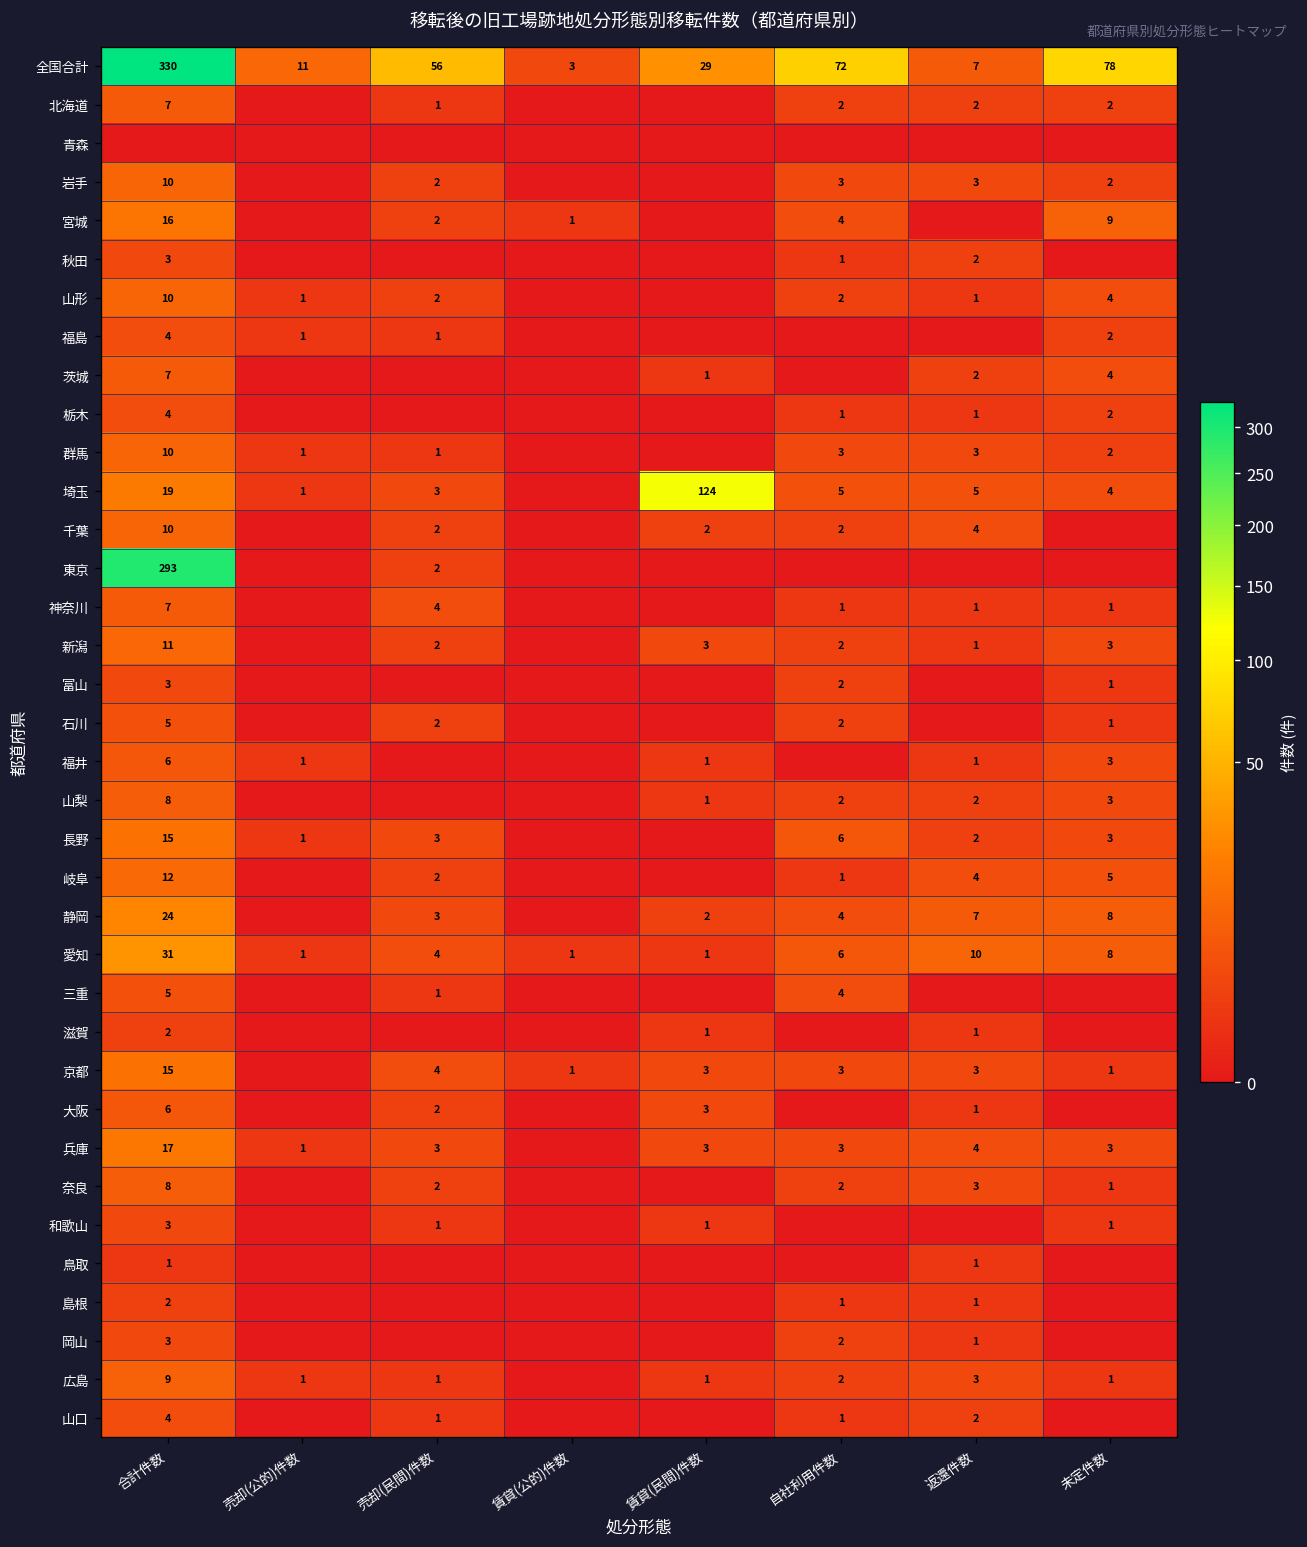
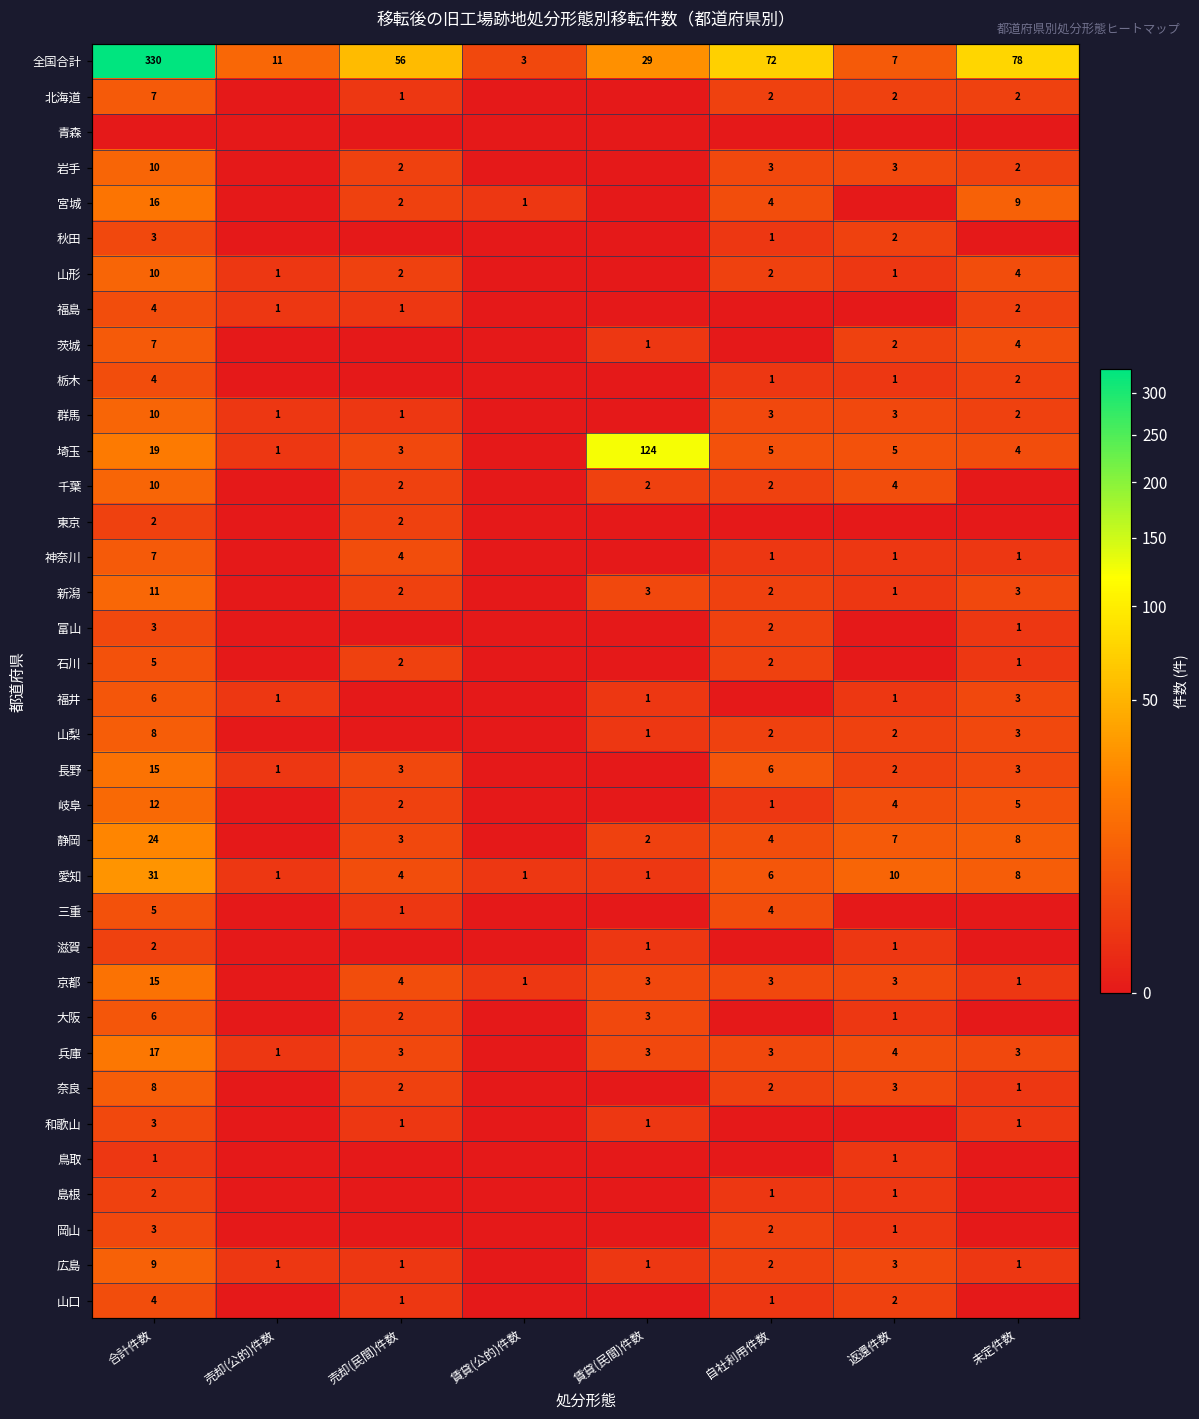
  {
    "全国合計": {
      "合計件数": 330,
      "売却(公的)件数": 11,
      "売却(民間)件数": 56,
      "賃貸(公的)件数": 3,
      "賃貸(民間)件数": 29,
      "自社利用件数": 72,
      "返還件数": 7,
      "未定件数": 78
    },
    "北海道": {
      "合計件数": 7,
      "売却(民間)件数": 1,
      "自社利用件数": 2,
      "返還件数": 2,
      "未定件数": 2
    },
    "岩手": {
      "合計件数": 10,
      "売却(民間)件数": 2,
      "自社利用件数": 3,
      "返還件数": 3,
      "未定件数": 2
    },
    "宮城": {
      "合計件数": 16,
      "売却(民間)件数": 2,
      "賃貸(公的)件数": 1,
      "自社利用件数": 4,
      "未定件数": 9
    },
    "秋田": {
      "合計件数": 3,
      "自社利用件数": 1,
      "返還件数": 2
    },
    "山形": {
      "合計件数": 10,
      "売却(公的)件数": 1,
      "売却(民間)件数": 2,
      "自社利用件数": 2,
      "返還件数": 1,
      "未定件数": 4
    },
    "福島": {
      "合計件数": 4,
      "売却(公的)件数": 1,
      "売却(民間)件数": 1,
      "未定件数": 2
    },
    "茨城": {
      "合計件数": 7,
      "賃貸(民間)件数": 1,
      "返還件数": 2,
      "未定件数": 4
    },
    "栃木": {
      "合計件数": 4,
      "自社利用件数": 1,
      "返還件数": 1,
      "未定件数": 2
    },
    "群馬": {
      "合計件数": 10,
      "売却(公的)件数": 1,
      "売却(民間)件数": 1,
      "自社利用件数": 3,
      "返還件数": 3,
      "未定件数": 2
    },
    "埼玉": {
      "合計件数": 19,
      "売却(公的)件数": 1,
      "売却(民間)件数": 3,
      "賃貸(民間)件数": 124,
      "自社利用件数": 5,
      "返還件数": 5,
      "未定件数": 4
    },
    "千葉": {
      "合計件数": 10,
      "売却(民間)件数": 2,
      "賃貸(民間)件数": 2,
      "自社利用件数": 2,
      "返還件数": 4
    },
    "東京": {
-     "合計件数": 293,
+     "合計件数": 2,
      "売却(民間)件数": 2
    },
    "神奈川": {
      "合計件数": 7,
      "売却(民間)件数": 4,
      "自社利用件数": 1,
      "返還件数": 1,
      "未定件数": 1
    },
    "新潟": {
      "合計件数": 11,
      "売却(民間)件数": 2,
      "賃貸(民間)件数": 3,
      "自社利用件数": 2,
      "返還件数": 1,
      "未定件数": 3
    },
    "富山": {
      "合計件数": 3,
      "自社利用件数": 2,
      "未定件数": 1
    },
    "石川": {
      "合計件数": 5,
      "売却(民間)件数": 2,
      "自社利用件数": 2,
      "未定件数": 1
    },
    "福井": {
      "合計件数": 6,
      "売却(公的)件数": 1,
      "賃貸(民間)件数": 1,
      "返還件数": 1,
      "未定件数": 3
    },
    "山梨": {
      "合計件数": 8,
      "賃貸(民間)件数": 1,
      "自社利用件数": 2,
      "返還件数": 2,
      "未定件数": 3
    },
    "長野": {
      "合計件数": 15,
      "売却(公的)件数": 1,
      "売却(民間)件数": 3,
      "自社利用件数": 6,
      "返還件数": 2,
      "未定件数": 3
    },
    "岐阜": {
      "合計件数": 12,
      "売却(民間)件数": 2,
      "自社利用件数": 1,
      "返還件数": 4,
      "未定件数": 5
    },
    "静岡": {
      "合計件数": 24,
      "売却(民間)件数": 3,
      "賃貸(民間)件数": 2,
      "自社利用件数": 4,
      "返還件数": 7,
      "未定件数": 8
    },
    "愛知": {
      "合計件数": 31,
      "売却(公的)件数": 1,
      "売却(民間)件数": 4,
      "賃貸(公的)件数": 1,
      "賃貸(民間)件数": 1,
      "自社利用件数": 6,
      "返還件数": 10,
      "未定件数": 8
    },
    "三重": {
      "合計件数": 5,
      "売却(民間)件数": 1,
      "自社利用件数": 4
    },
    "滋賀": {
      "合計件数": 2,
      "賃貸(民間)件数": 1,
      "返還件数": 1
    },
    "京都": {
      "合計件数": 15,
      "売却(民間)件数": 4,
      "賃貸(公的)件数": 1,
      "賃貸(民間)件数": 3,
      "自社利用件数": 3,
      "返還件数": 3,
      "未定件数": 1
    },
    "大阪": {
      "合計件数": 6,
      "売却(民間)件数": 2,
      "賃貸(民間)件数": 3,
      "返還件数": 1
    },
    "兵庫": {
      "合計件数": 17,
      "売却(公的)件数": 1,
      "売却(民間)件数": 3,
      "賃貸(民間)件数": 3,
      "自社利用件数": 3,
      "返還件数": 4,
      "未定件数": 3
    },
    "奈良": {
      "合計件数": 8,
      "売却(民間)件数": 2,
      "自社利用件数": 2,
      "返還件数": 3,
      "未定件数": 1
    },
    "和歌山": {
      "合計件数": 3,
      "売却(民間)件数": 1,
      "賃貸(民間)件数": 1,
      "未定件数": 1
    },
    "鳥取": {
      "合計件数": 1,
      "返還件数": 1
    },
    "島根": {
      "合計件数": 2,
      "自社利用件数": 1,
      "返還件数": 1
    },
    "岡山": {
      "合計件数": 3,
      "自社利用件数": 2,
      "返還件数": 1
    },
    "広島": {
      "合計件数": 9,
      "売却(公的)件数": 1,
      "売却(民間)件数": 1,
      "賃貸(民間)件数": 1,
      "自社利用件数": 2,
      "返還件数": 3,
      "未定件数": 1
    },
    "山口": {
      "合計件数": 4,
      "売却(民間)件数": 1,
      "自社利用件数": 1,
      "返還件数": 2
    }
  }
